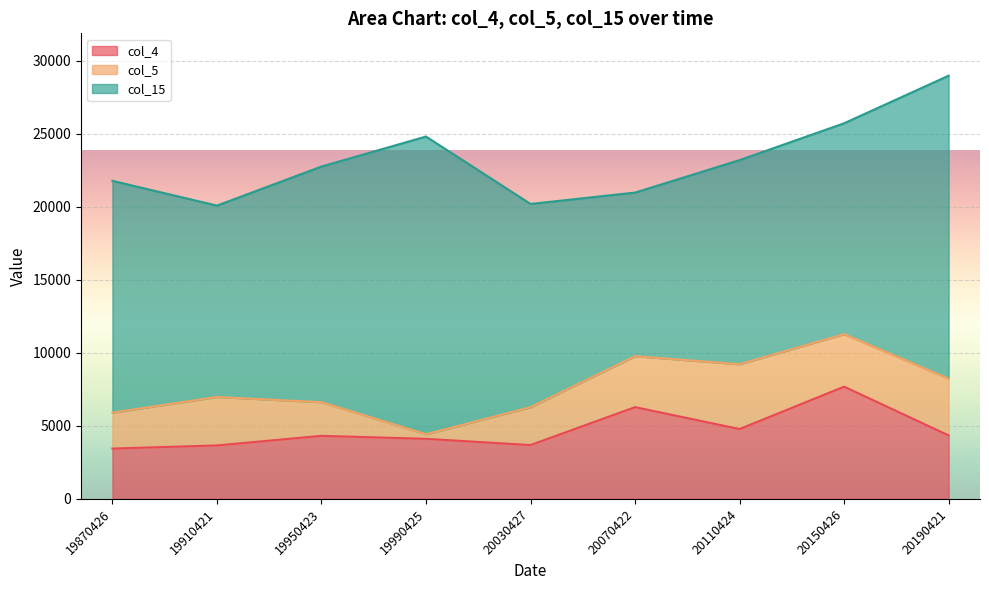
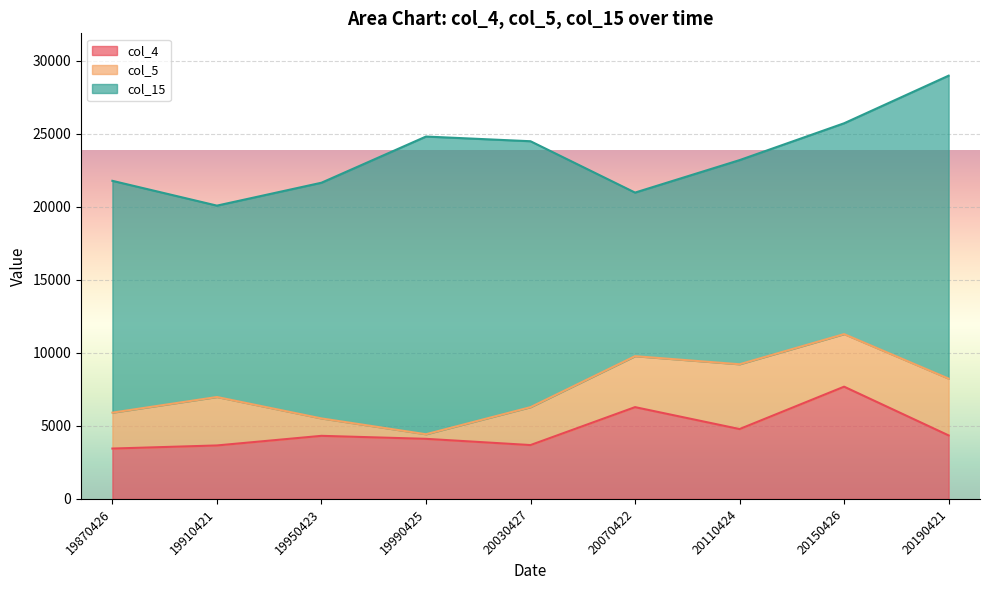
  {
    "col_4": {
      "19870426": 3400,
      "19910421": 3700,
      "19950423": 4300,
      "19990425": 4100,
      "20030427": 3700,
      "20070422": 6300,
      "20110424": 4800,
      "20150426": 7700,
      "20190421": 4300
    },
    "col_5": {
      "19870426": 2500,
      "19910421": 3300,
-     "19950423": 2300,
+     "19950423": 1200,
      "19990425": 300,
      "20030427": 2600,
      "20070422": 3500,
      "20110424": 4400,
      "20150426": 3600,
      "20190421": 3900
    },
    "col_15": {
      "19870426": 15900,
      "19910421": 13100,
      "19950423": 16100,
      "19990425": 20400,
-     "20030427": 13900,
+     "20030427": 18200,
      "20070422": 11200,
      "20110424": 14000,
      "20150426": 14400,
      "20190421": 20700
    }
  }
